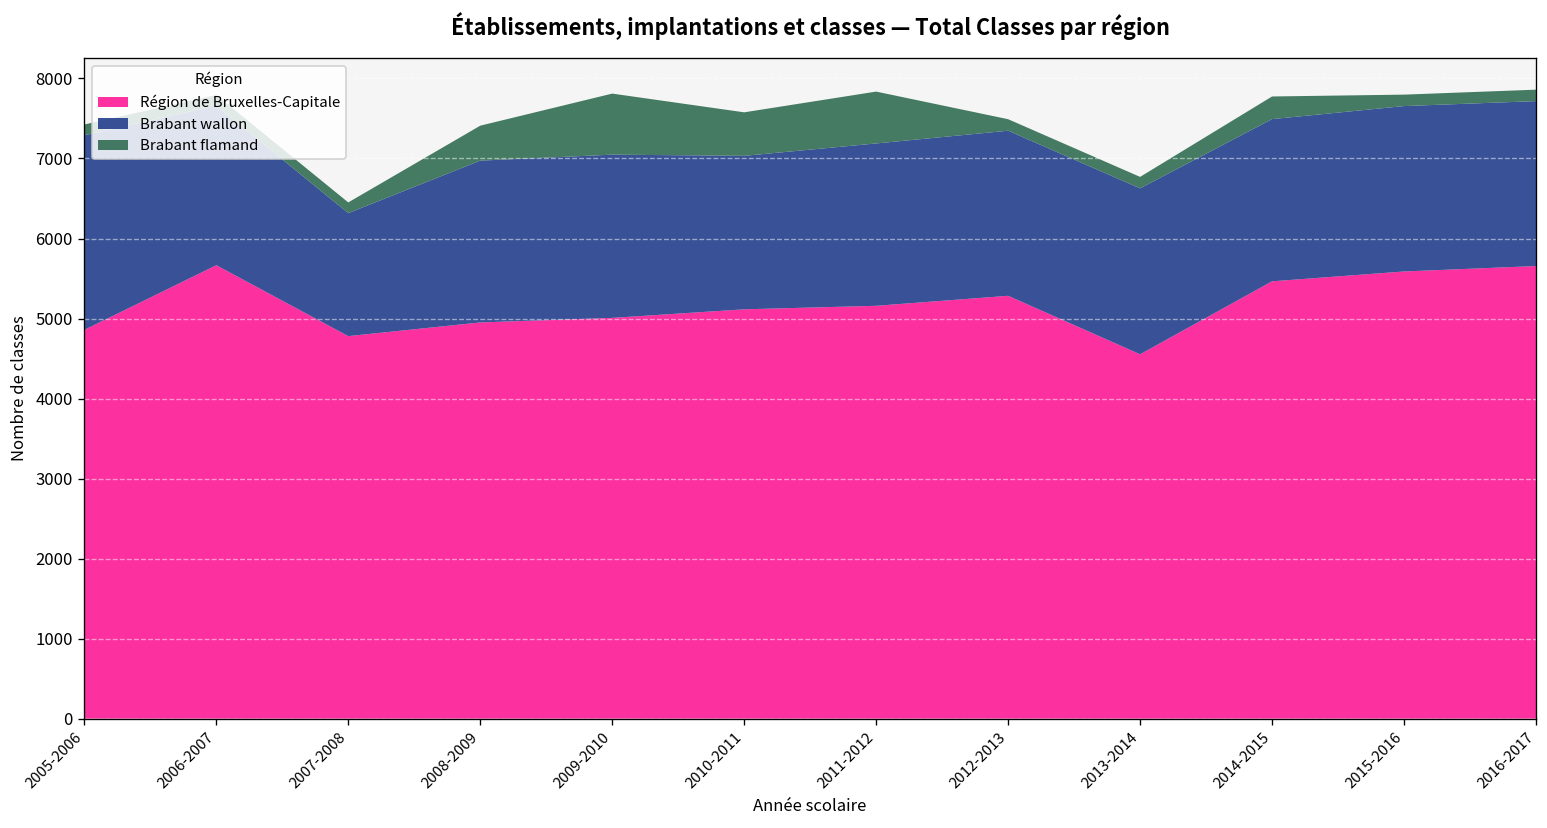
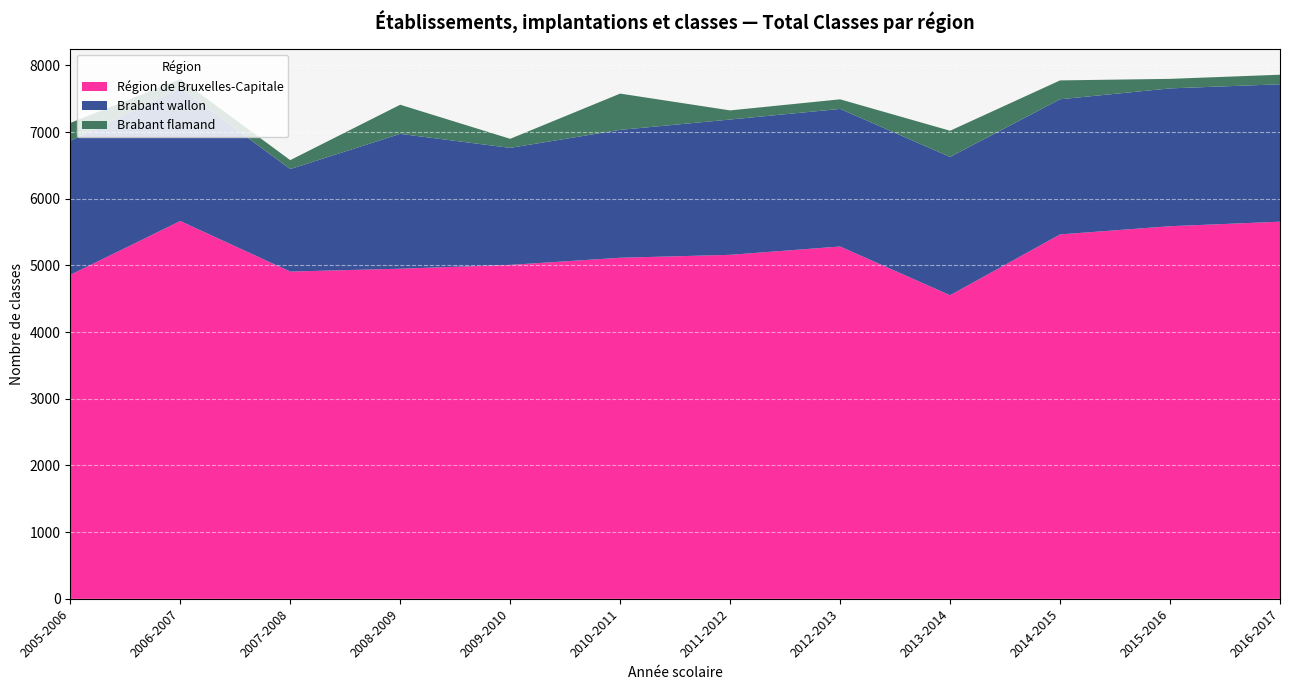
  {
    "Région de Bruxelles-Capitale": {
      "2005-2006": 4900,
      "2006-2007": 5700,
-     "2007-2008": 4800,
+     "2007-2008": 4900,
      "2008-2009": 5000,
      "2009-2010": 5000,
      "2010-2011": 5100,
      "2011-2012": 5200,
      "2012-2013": 5300,
      "2013-2014": 4600,
      "2014-2015": 5500,
      "2015-2016": 5600,
      "2016-2017": 5700
    },
    "Brabant wallon": {
-     "2005-2006": 2400,
+     "2005-2006": 2000,
      "2007-2008": 1500,
      "2008-2009": 2000,
-     "2009-2010": 2000,
+     "2009-2010": 1800,
      "2010-2011": 1900,
      "2011-2012": 2000,
      "2012-2013": 2100,
      "2013-2014": 2100,
      "2014-2015": 2000,
      "2015-2016": 2100,
      "2016-2017": 2100
    },
    "Brabant flamand": {
-     "2005-2006": 100,
+     "2005-2006": 300,
      "2007-2008": 100,
      "2008-2009": 400,
-     "2009-2010": 800,
+     "2009-2010": 100,
      "2010-2011": 500,
-     "2011-2012": 600,
+     "2011-2012": 100,
      "2012-2013": 100,
-     "2013-2014": 100,
+     "2013-2014": 400,
      "2014-2015": 300,
      "2015-2016": 100,
      "2016-2017": 100
    }
  }
